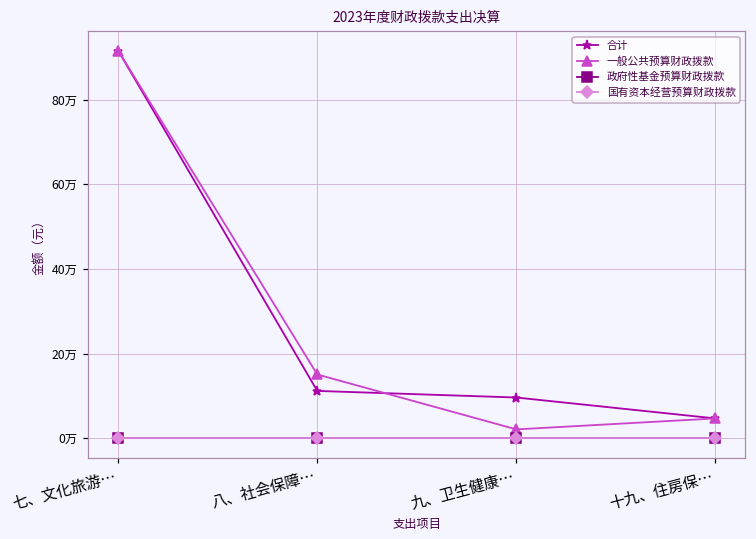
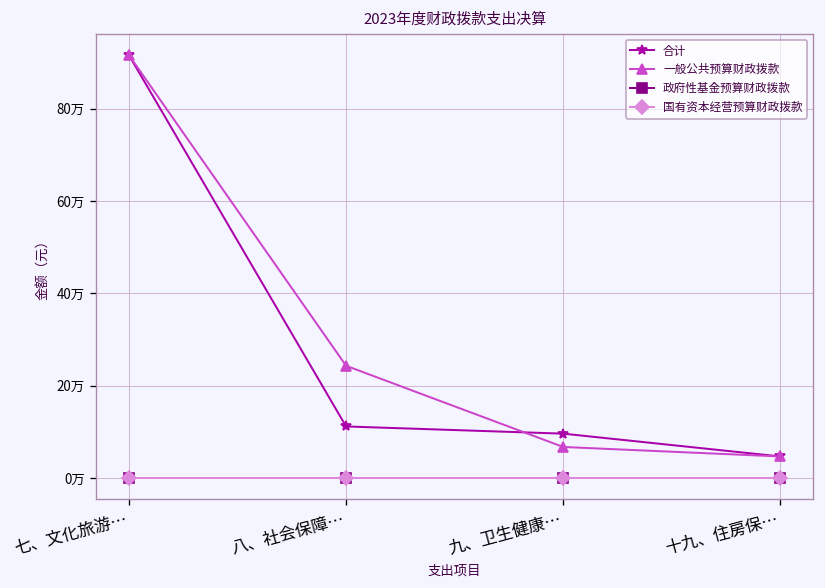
  {
    "合计": {
      "八、社会保障…": "11万",
      "九、卫生健康…": "10万"
    },
    "一般公共预算财政拨款": {
-     "八、社会保障…": "15万",
-     "九、卫生健康…": "2万"
+     "八、社会保障…": "24万",
+     "九、卫生健康…": "7万"
    },
    "国有资本经营预算财政拨款": {
      "七、文化旅游…": "0万",
      "八、社会保障…": "0万",
      "九、卫生健康…": "0万",
      "十九、住房保…": "0万"
    }
  }
